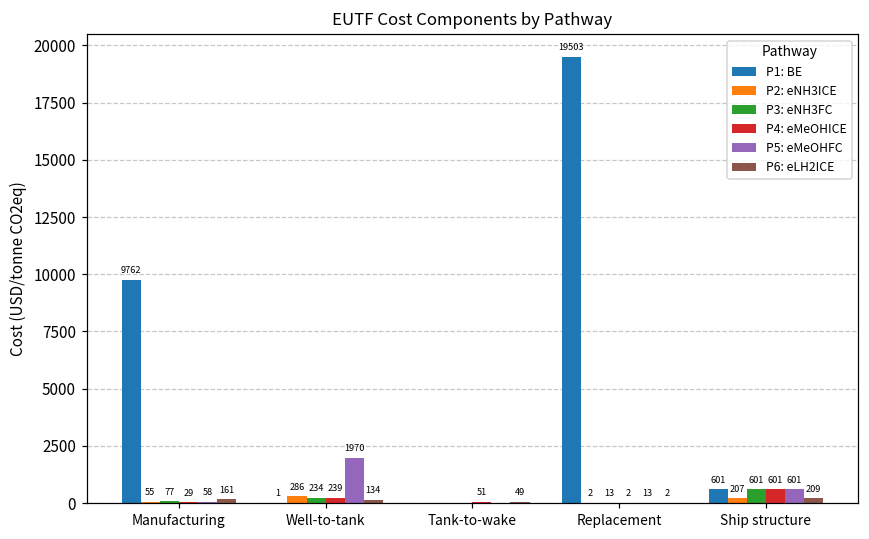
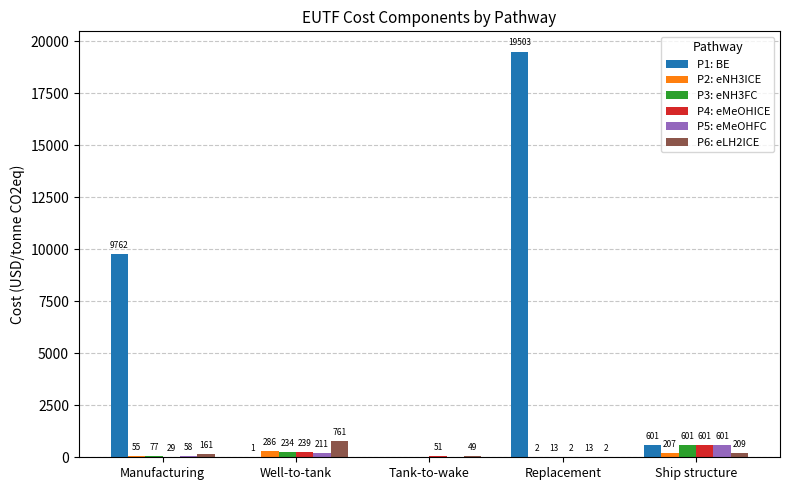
  {
    "P1: BE": {
      "Manufacturing": 9762,
      "Well-to-tank": 1,
      "Replacement": 19503,
      "Ship structure": 601
    },
    "P2: eNH3ICE": {
      "Manufacturing": 55,
      "Well-to-tank": 286,
      "Replacement": 2,
      "Ship structure": 207
    },
    "P3: eNH3FC": {
      "Manufacturing": 77,
      "Well-to-tank": 234,
      "Replacement": 13,
      "Ship structure": 601
    },
    "P4: eMeOHICE": {
      "Manufacturing": 29,
      "Well-to-tank": 239,
      "Tank-to-wake": 51,
      "Replacement": 2,
      "Ship structure": 601
    },
    "P5: eMeOHFC": {
      "Manufacturing": 58,
-     "Well-to-tank": 1970,
+     "Well-to-tank": 211,
      "Replacement": 13,
      "Ship structure": 601
    },
    "P6: eLH2ICE": {
      "Manufacturing": 161,
-     "Well-to-tank": 134,
+     "Well-to-tank": 761,
      "Tank-to-wake": 49,
      "Replacement": 2,
      "Ship structure": 209
    }
  }
